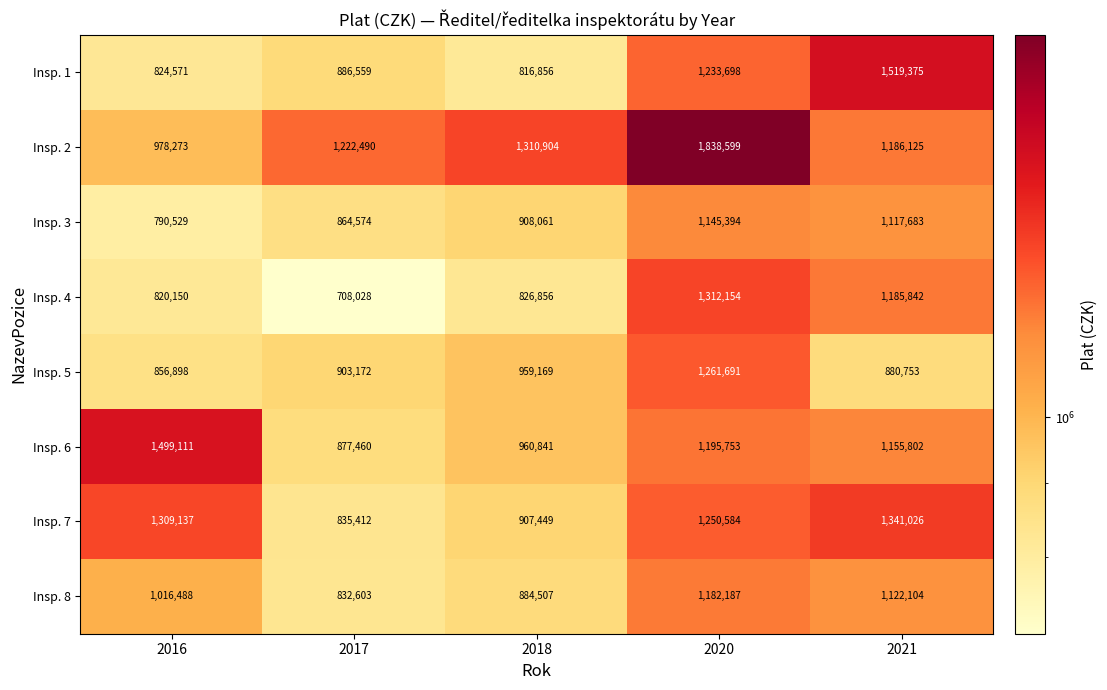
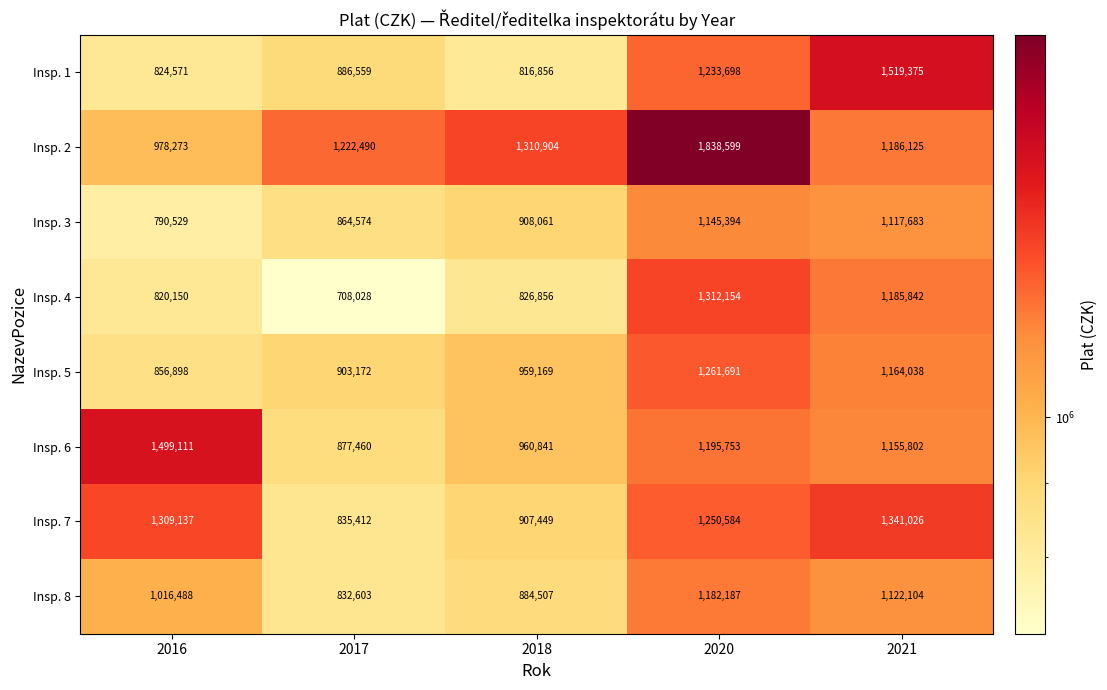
  {
    "Insp. 1": {
      "2016": "824,571",
      "2017": "886,559",
      "2018": "816,856",
      "2020": "1,233,698",
      "2021": "1,519,375"
    },
    "Insp. 2": {
      "2016": "978,273",
      "2017": "1,222,490",
      "2018": "1,310,904",
      "2020": "1,838,599",
      "2021": "1,186,125"
    },
    "Insp. 3": {
      "2016": "790,529",
      "2017": "864,574",
      "2018": "908,061",
      "2020": "1,145,394",
      "2021": "1,117,683"
    },
    "Insp. 4": {
      "2016": "820,150",
      "2017": "708,028",
      "2018": "826,856",
      "2020": "1,312,154",
      "2021": "1,185,842"
    },
    "Insp. 5": {
      "2016": "856,898",
      "2017": "903,172",
      "2018": "959,169",
      "2020": "1,261,691",
-     "2021": "880,753"
+     "2021": "1,164,038"
    },
    "Insp. 6": {
      "2016": "1,499,111",
      "2017": "877,460",
      "2018": "960,841",
      "2020": "1,195,753",
      "2021": "1,155,802"
    },
    "Insp. 7": {
      "2016": "1,309,137",
      "2017": "835,412",
      "2018": "907,449",
      "2020": "1,250,584",
      "2021": "1,341,026"
    },
    "Insp. 8": {
      "2016": "1,016,488",
      "2017": "832,603",
      "2018": "884,507",
      "2020": "1,182,187",
      "2021": "1,122,104"
    }
  }
